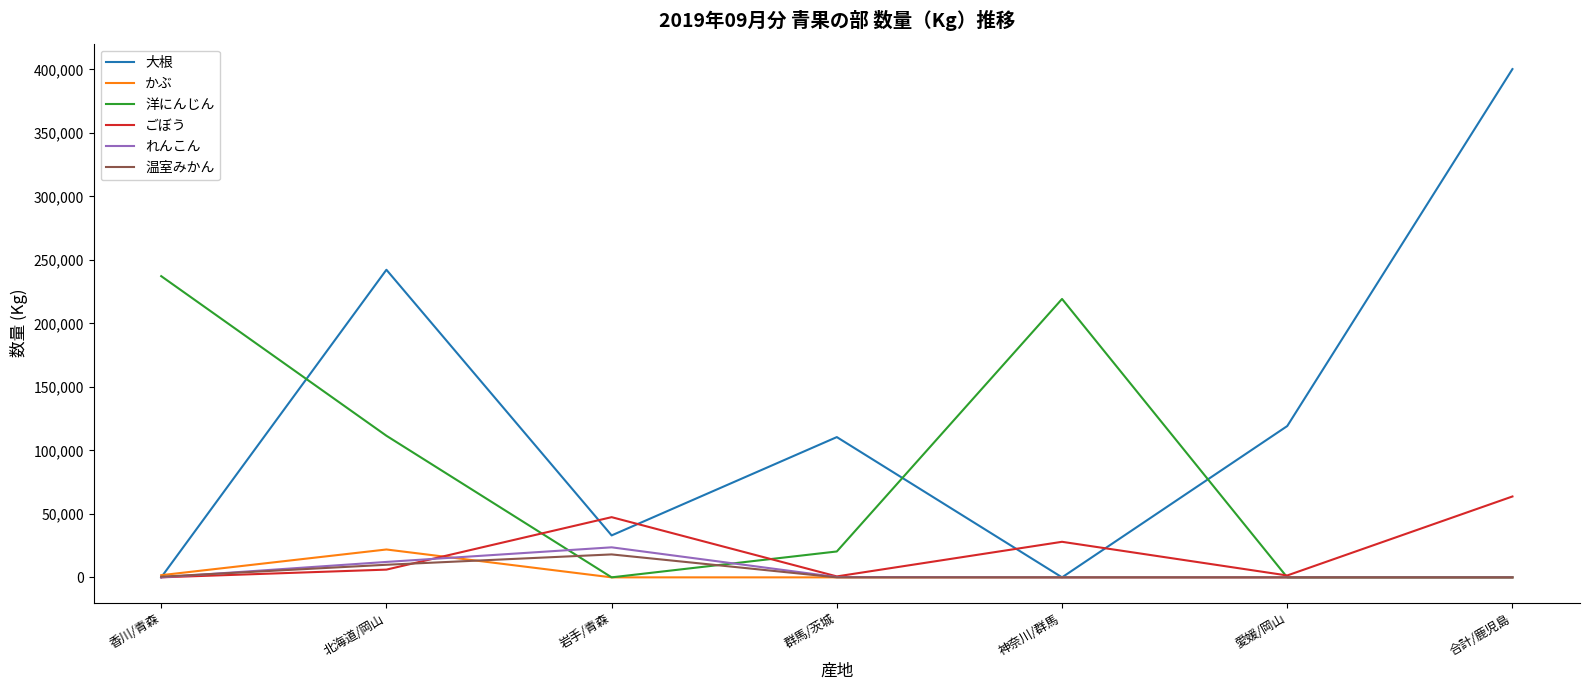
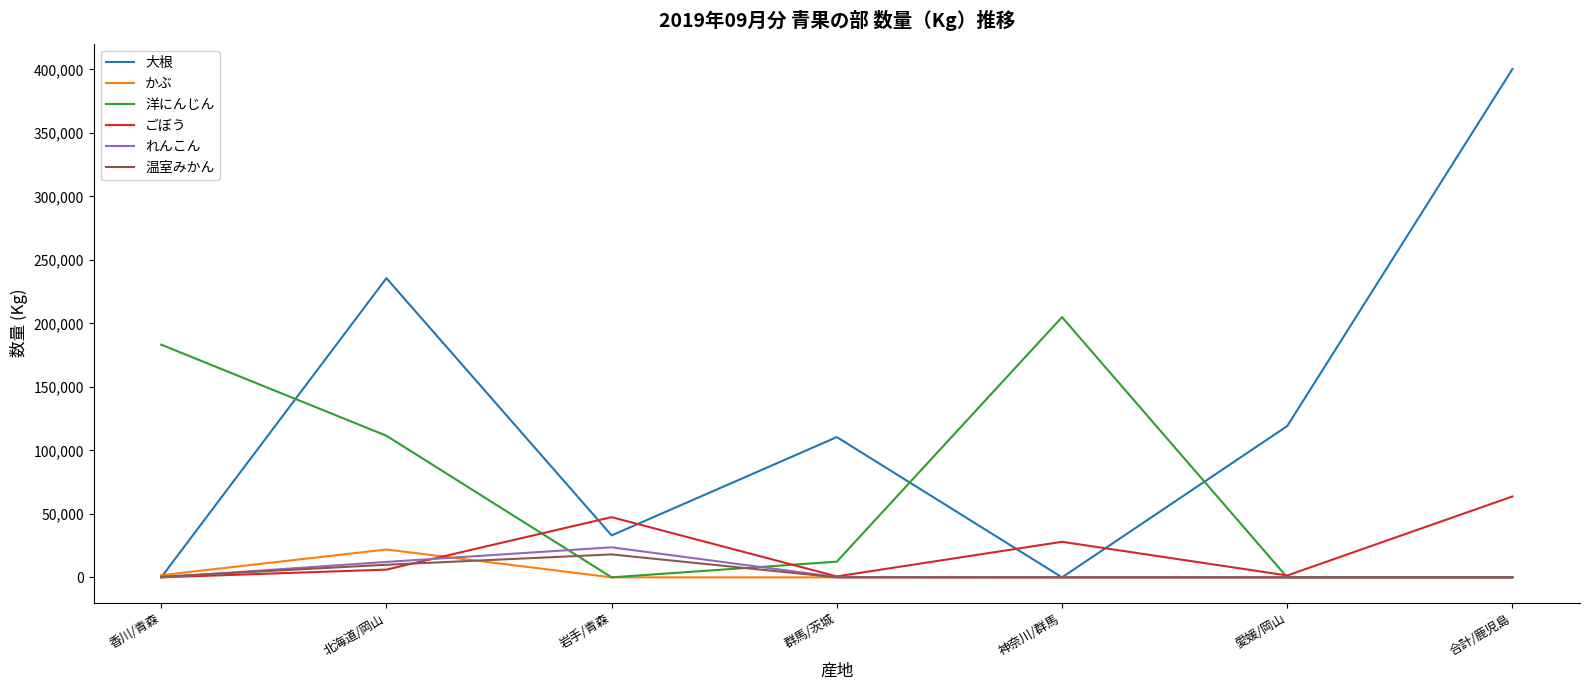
  {
    "大根": {
-     "北海道/岡山": "242,000",
+     "北海道/岡山": "236,000",
      "岩手/青森": "33,000",
      "群馬/茨城": "110,000",
      "愛媛/岡山": "119,000",
      "合計/鹿児島": "400,000"
    },
    "かぶ": {
      "北海道/岡山": "22,000"
    },
    "洋にんじん": {
-     "香川/青森": "237,000",
+     "香川/青森": "183,000",
      "北海道/岡山": "112,000",
-     "群馬/茨城": "20,000",
-     "神奈川/群馬": "219,000"
+     "群馬/茨城": "12,000",
+     "神奈川/群馬": "205,000"
    },
    "ごぼう": {
      "北海道/岡山": "6,000",
      "岩手/青森": "47,000",
      "神奈川/群馬": "28,000",
      "合計/鹿児島": "64,000"
    },
    "れんこん": {
      "北海道/岡山": "12,000",
      "岩手/青森": "24,000"
    },
    "温室みかん": {
      "北海道/岡山": "10,000",
      "岩手/青森": "18,000"
    }
  }
